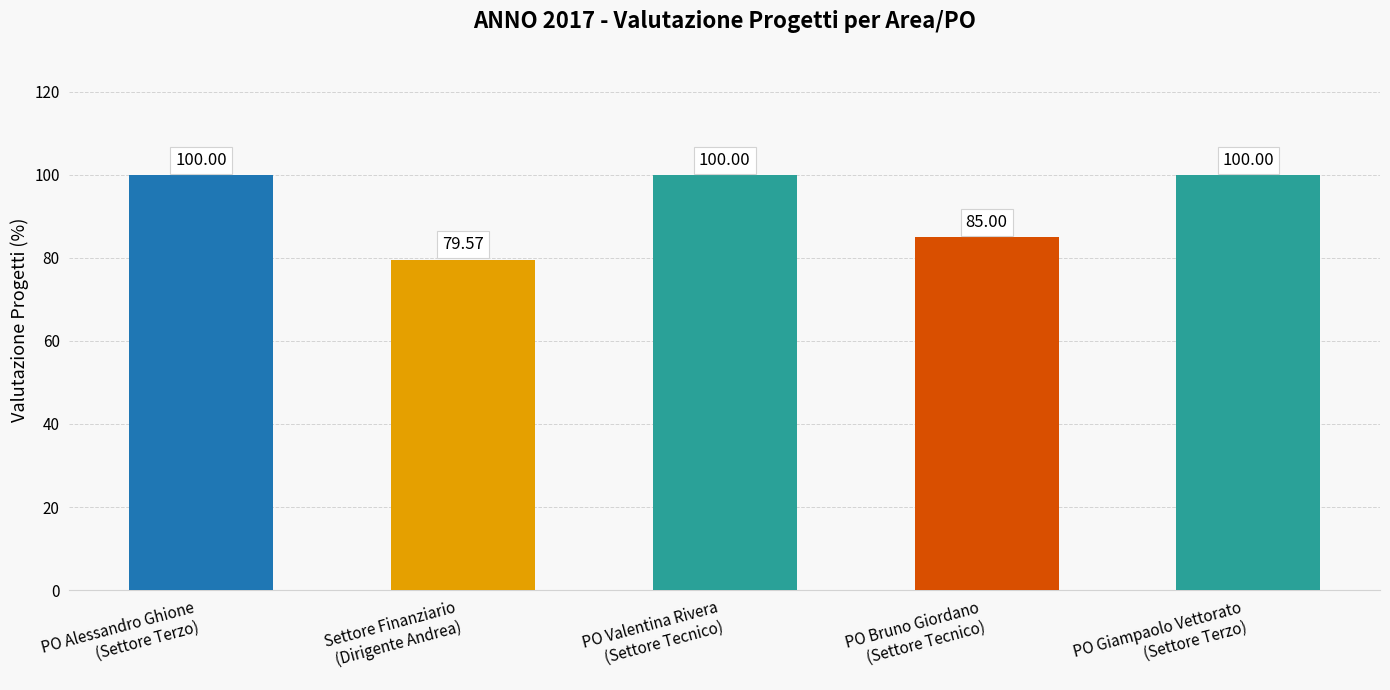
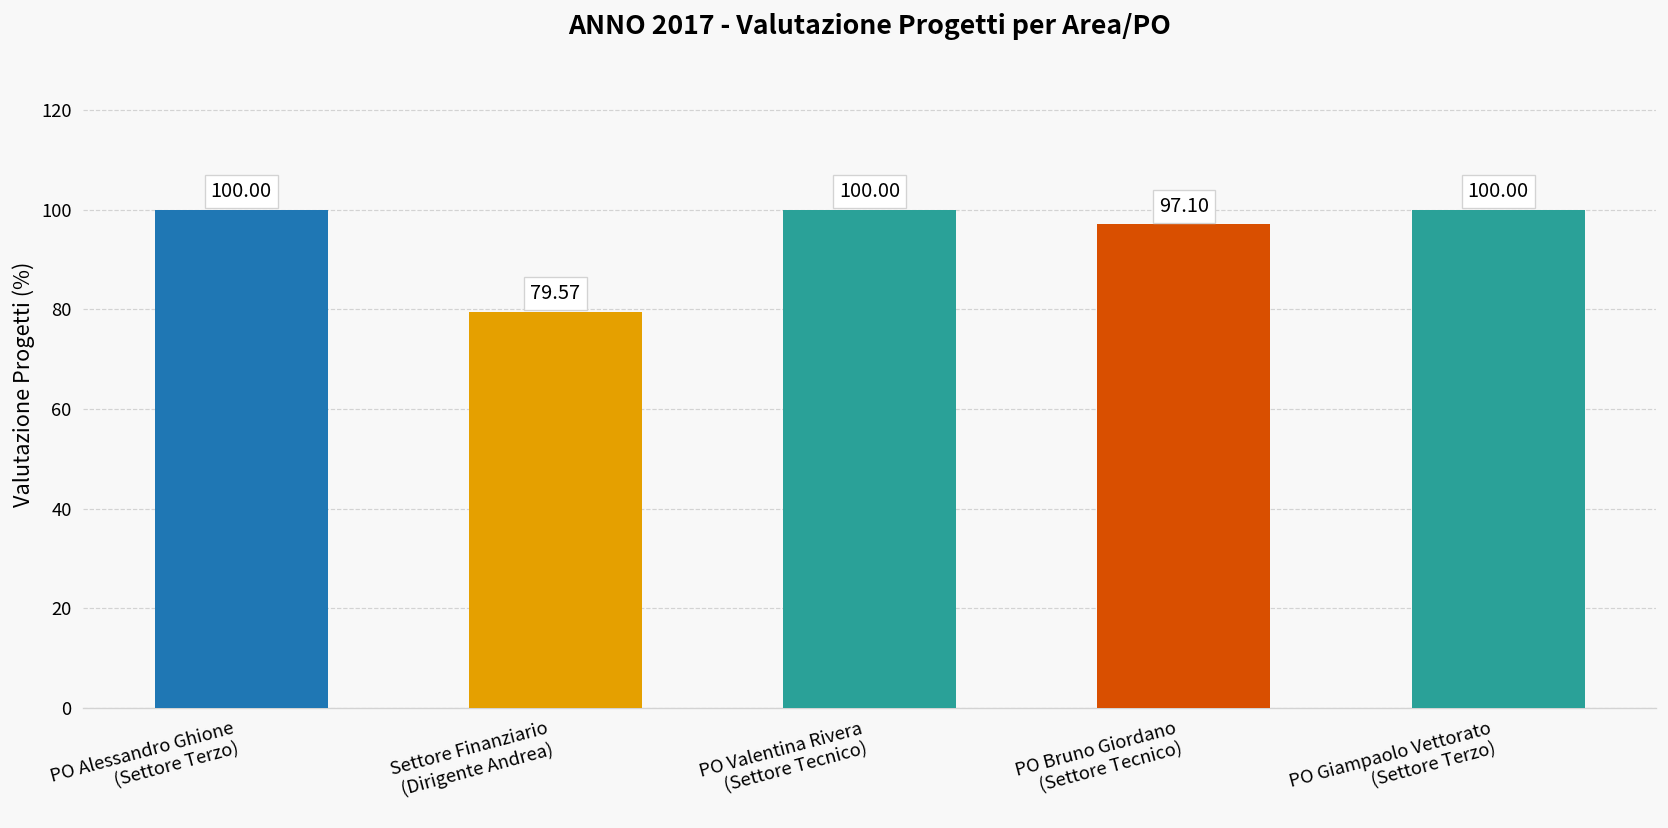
  {
-   "PO Bruno Giordano (Settore Tecnico)": 85.00
+   "PO Bruno Giordano (Settore Tecnico)": 97.10
  }
